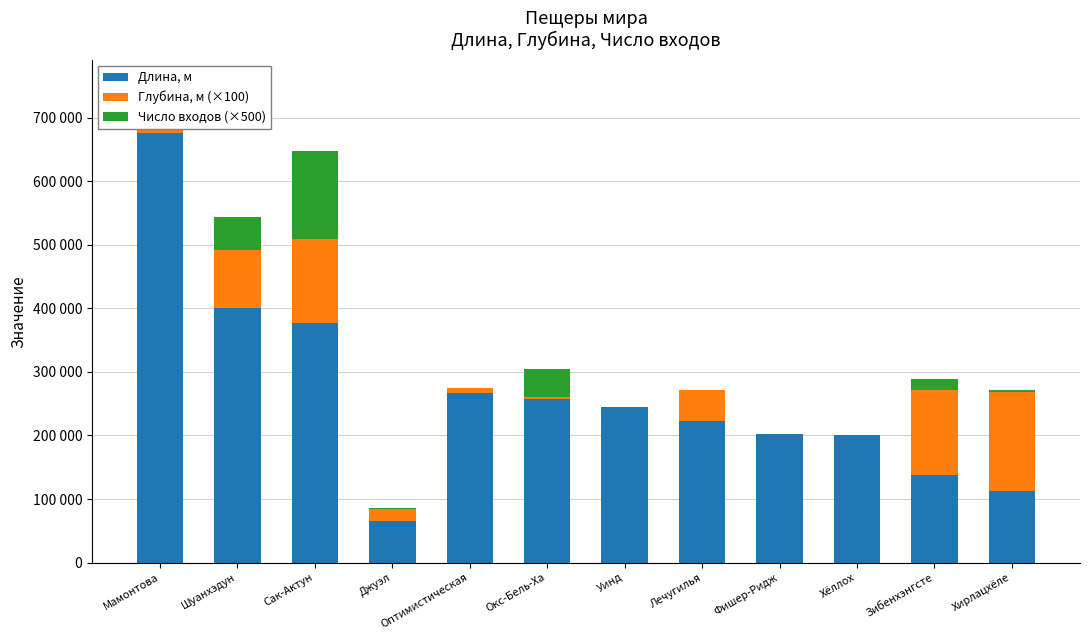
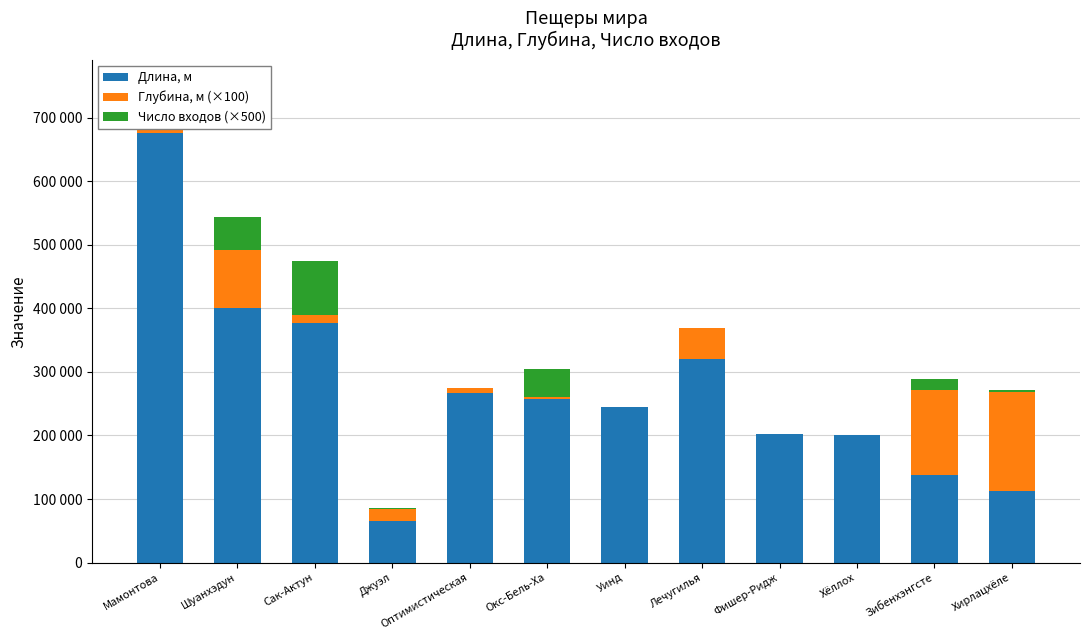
  {
    "Длина, м": {
      "Мамонтова": 680000,
      "Шуанхэдун": 400000,
      "Сак-Актун": 380000,
      "Джуэл": 70000,
      "Оптимистическая": 270000,
      "Окс-Бель-Ха": 260000,
      "Уинд": 250000,
-     "Лечугилья": 220000,
+     "Лечугилья": 320000,
      "Фишер-Ридж": 200000,
      "Хёллох": 200000,
      "Зибенхэнгсте": 140000,
      "Хирлацхёле": 110000
    },
    "Глубина, м (×100)": {
      "Шуанхэдун": 90000,
-     "Сак-Актун": 130000,
+     "Сак-Актун": 10000,
      "Джуэл": 20000,
      "Оптимистическая": 10000,
      "Уинд": 0,
      "Лечугилья": 50000,
      "Фишер-Ридж": 0,
      "Хёллох": 0,
      "Зибенхэнгсте": 130000,
      "Хирлацхёле": 160000
    },
    "Число входов (×500)": {
      "Шуанхэдун": 50000,
-     "Сак-Актун": 140000,
+     "Сак-Актун": 80000,
      "Окс-Бель-Ха": 50000,
      "Уинд": 0,
      "Фишер-Ридж": 0,
      "Зибенхэнгсте": 20000
    }
  }
